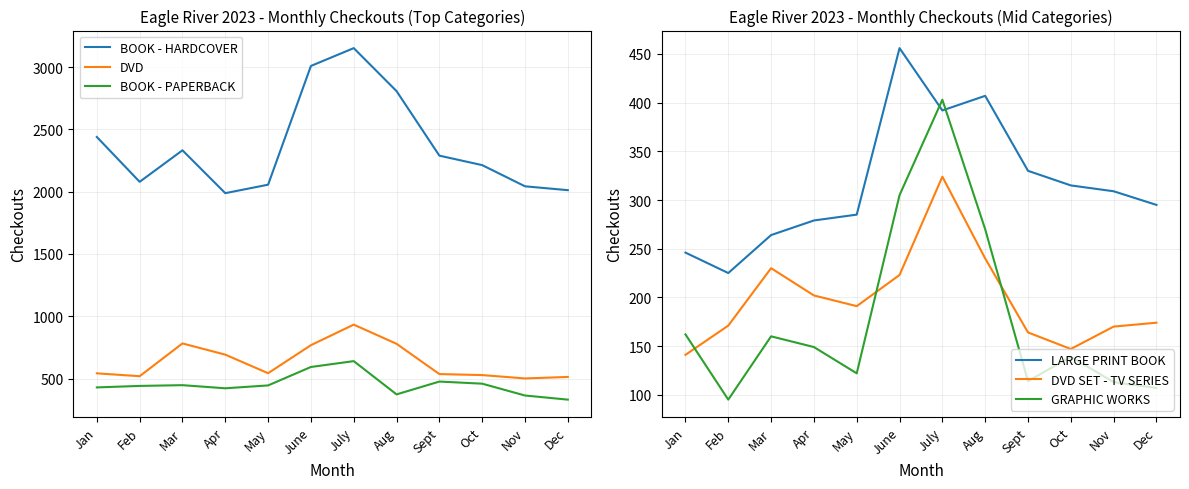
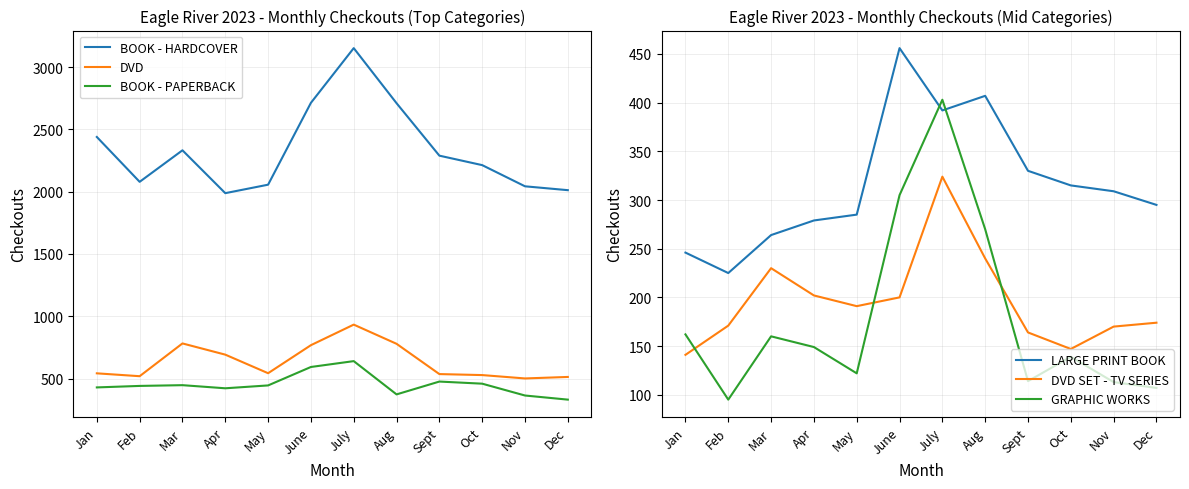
  {
    "Eagle River 2023 - Monthly Checkouts (Top Categories)": {
      "BOOK - HARDCOVER": {
        "Jan": 2440,
        "Feb": 2080,
        "Mar": 2330,
        "Apr": 1990,
        "May": 2060,
-       "June": 3010,
+       "June": 2710,
        "July": 3150,
-       "Aug": 2810,
+       "Aug": 2710,
        "Sept": 2290,
        "Oct": 2210,
        "Nov": 2040,
        "Dec": 2010
      },
      "DVD": {
        "Jan": 540,
        "Feb": 520,
        "Mar": 780,
        "Apr": 690,
        "May": 540,
        "June": 770,
        "July": 930,
        "Aug": 780,
        "Sept": 540,
        "Oct": 530,
        "Nov": 500,
        "Dec": 510
      },
      "BOOK - PAPERBACK": {
        "Jan": 430,
        "Feb": 440,
        "Mar": 450,
        "Apr": 420,
        "May": 450,
        "June": 590,
        "July": 640,
        "Aug": 370,
        "Sept": 480,
        "Oct": 460,
        "Nov": 360,
        "Dec": 330
      }
    },
    "Eagle River 2023 - Monthly Checkouts (Mid Categories)": {
      "LARGE PRINT BOOK": {
        "Jan": 250,
        "Feb": 230,
        "Mar": 260,
        "Apr": 280,
        "May": 290,
        "June": 460,
        "July": 390,
        "Aug": 410,
        "Sept": 330,
        "Oct": 320,
        "Nov": 310,
        "Dec": 300
      },
      "DVD SET - TV SERIES": {
        "Jan": 140,
        "Feb": 170,
        "Mar": 230,
        "Apr": 200,
        "May": 190,
-       "June": 220,
+       "June": 200,
        "July": 320,
        "Aug": 240,
        "Sept": 160,
        "Oct": 150,
        "Nov": 170,
        "Dec": 170
      },
      "GRAPHIC WORKS": {
        "Jan": 160,
        "Feb": 100,
        "Mar": 160,
        "Apr": 150,
        "May": 120,
        "June": 310,
        "July": 400,
        "Aug": 270
      }
    }
  }
